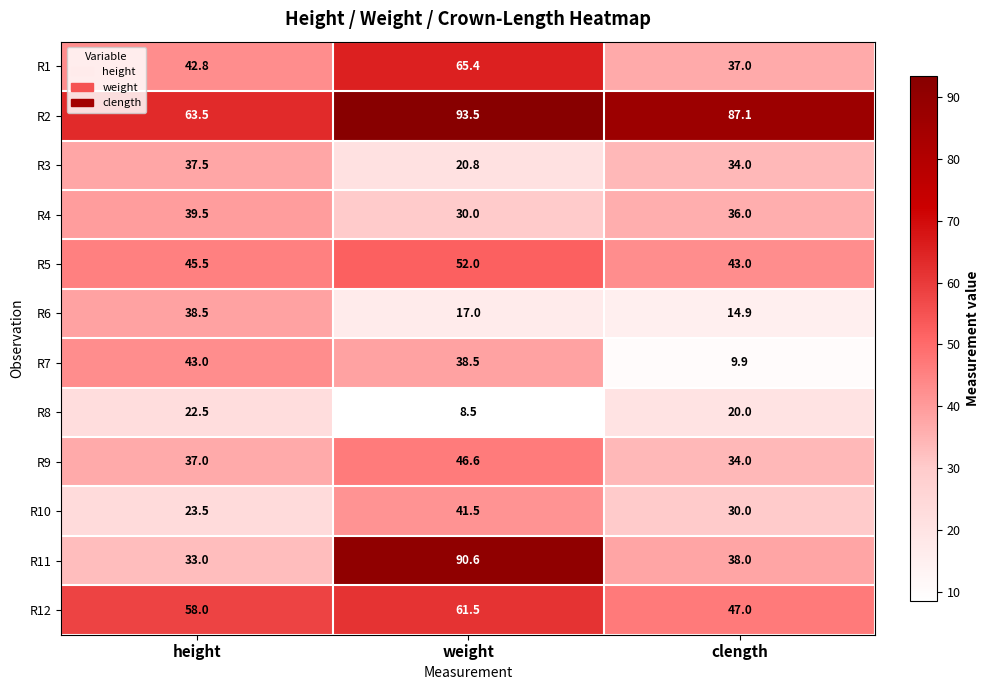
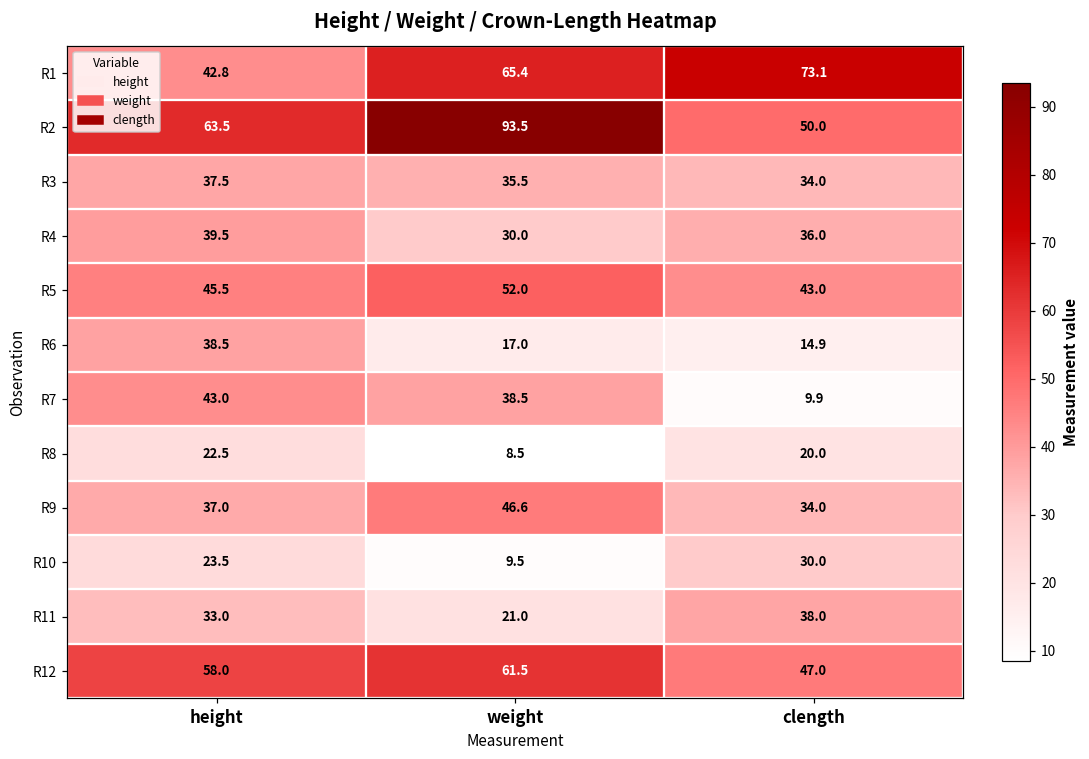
  {
    "R1": {
      "height": 42.8,
      "weight": 65.4,
-     "clength": 37.0
+     "clength": 73.1
    },
    "R2": {
      "height": 63.5,
      "weight": 93.5,
-     "clength": 87.1
+     "clength": 50.0
    },
    "R3": {
      "height": 37.5,
-     "weight": 20.8,
+     "weight": 35.5,
      "clength": 34.0
    },
    "R4": {
      "height": 39.5,
      "weight": 30.0,
      "clength": 36.0
    },
    "R5": {
      "height": 45.5,
      "weight": 52.0,
      "clength": 43.0
    },
    "R6": {
      "height": 38.5,
      "weight": 17.0,
      "clength": 14.9
    },
    "R7": {
      "height": 43.0,
      "weight": 38.5,
      "clength": 9.9
    },
    "R8": {
      "height": 22.5,
      "weight": 8.5,
      "clength": 20.0
    },
    "R9": {
      "height": 37.0,
      "weight": 46.6,
      "clength": 34.0
    },
    "R10": {
      "height": 23.5,
-     "weight": 41.5,
+     "weight": 9.5,
      "clength": 30.0
    },
    "R11": {
      "height": 33.0,
-     "weight": 90.6,
+     "weight": 21.0,
      "clength": 38.0
    },
    "R12": {
      "height": 58.0,
      "weight": 61.5,
      "clength": 47.0
    }
  }
